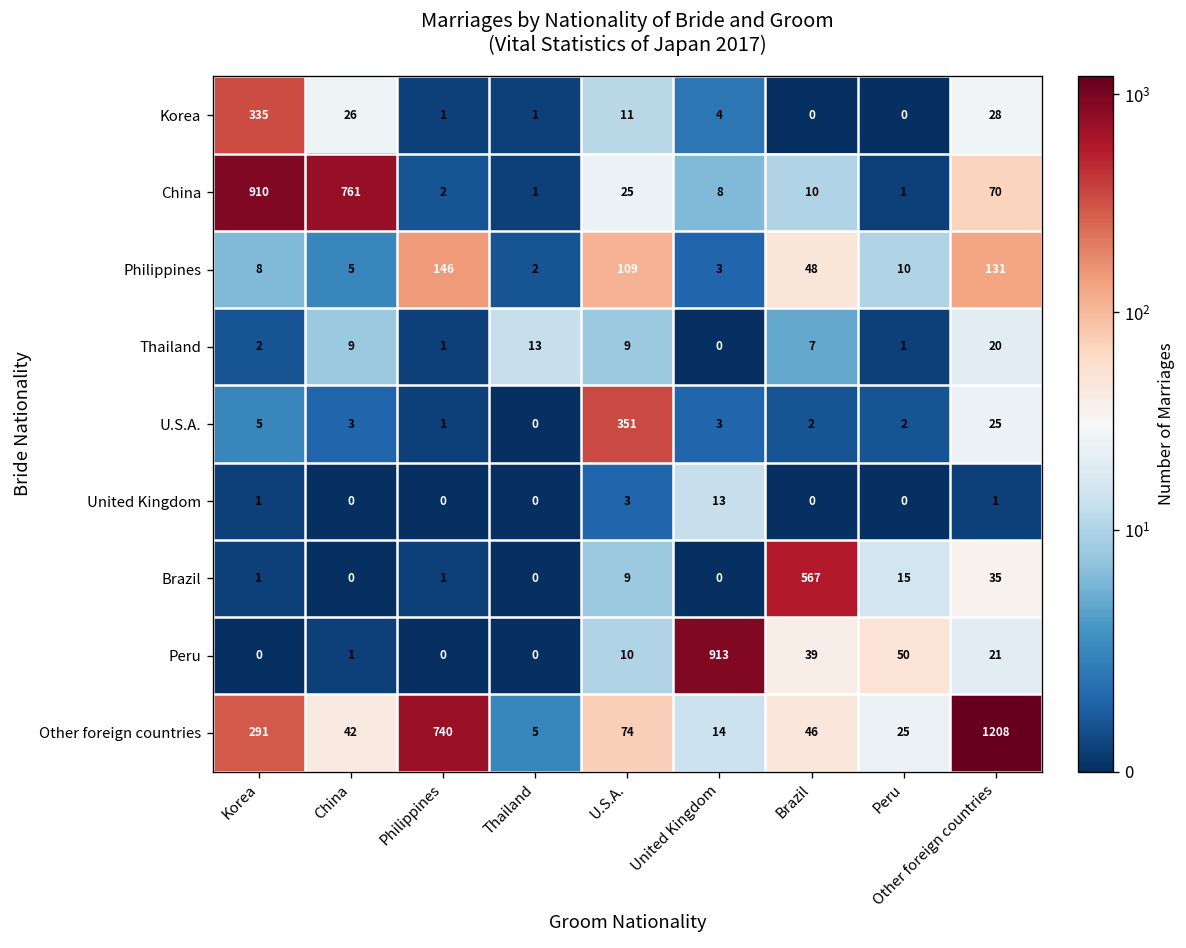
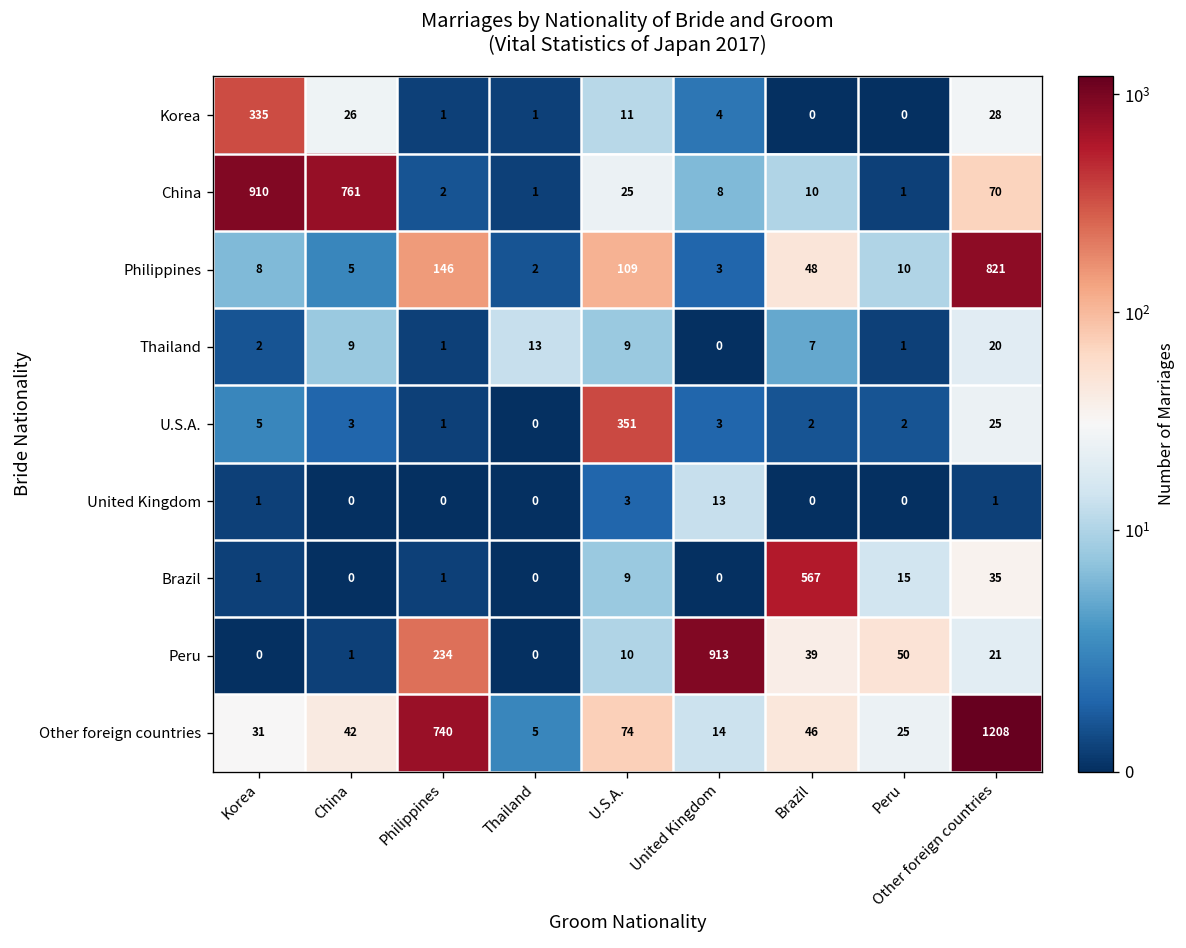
  {
    "Korea": {
      "Korea": 335,
      "China": 26,
      "Philippines": 1,
      "Thailand": 1,
      "U.S.A.": 11,
      "United Kingdom": 4,
      "Brazil": 0,
      "Peru": 0,
      "Other foreign countries": 28
    },
    "China": {
      "Korea": 910,
      "China": 761,
      "Philippines": 2,
      "Thailand": 1,
      "U.S.A.": 25,
      "United Kingdom": 8,
      "Brazil": 10,
      "Peru": 1,
      "Other foreign countries": 70
    },
    "Philippines": {
      "Korea": 8,
      "China": 5,
      "Philippines": 146,
      "Thailand": 2,
      "U.S.A.": 109,
      "United Kingdom": 3,
      "Brazil": 48,
      "Peru": 10,
-     "Other foreign countries": 131
+     "Other foreign countries": 821
    },
    "Thailand": {
      "Korea": 2,
      "China": 9,
      "Philippines": 1,
      "Thailand": 13,
      "U.S.A.": 9,
      "United Kingdom": 0,
      "Brazil": 7,
      "Peru": 1,
      "Other foreign countries": 20
    },
    "U.S.A.": {
      "Korea": 5,
      "China": 3,
      "Philippines": 1,
      "Thailand": 0,
      "U.S.A.": 351,
      "United Kingdom": 3,
      "Brazil": 2,
      "Peru": 2,
      "Other foreign countries": 25
    },
    "United Kingdom": {
      "Korea": 1,
      "China": 0,
      "Philippines": 0,
      "Thailand": 0,
      "U.S.A.": 3,
      "United Kingdom": 13,
      "Brazil": 0,
      "Peru": 0,
      "Other foreign countries": 1
    },
    "Brazil": {
      "Korea": 1,
      "China": 0,
      "Philippines": 1,
      "Thailand": 0,
      "U.S.A.": 9,
      "United Kingdom": 0,
      "Brazil": 567,
      "Peru": 15,
      "Other foreign countries": 35
    },
    "Peru": {
      "Korea": 0,
      "China": 1,
-     "Philippines": 0,
+     "Philippines": 234,
      "Thailand": 0,
      "U.S.A.": 10,
      "United Kingdom": 913,
      "Brazil": 39,
      "Peru": 50,
      "Other foreign countries": 21
    },
    "Other foreign countries": {
-     "Korea": 291,
+     "Korea": 31,
      "China": 42,
      "Philippines": 740,
      "Thailand": 5,
      "U.S.A.": 74,
      "United Kingdom": 14,
      "Brazil": 46,
      "Peru": 25,
      "Other foreign countries": 1208
    }
  }
